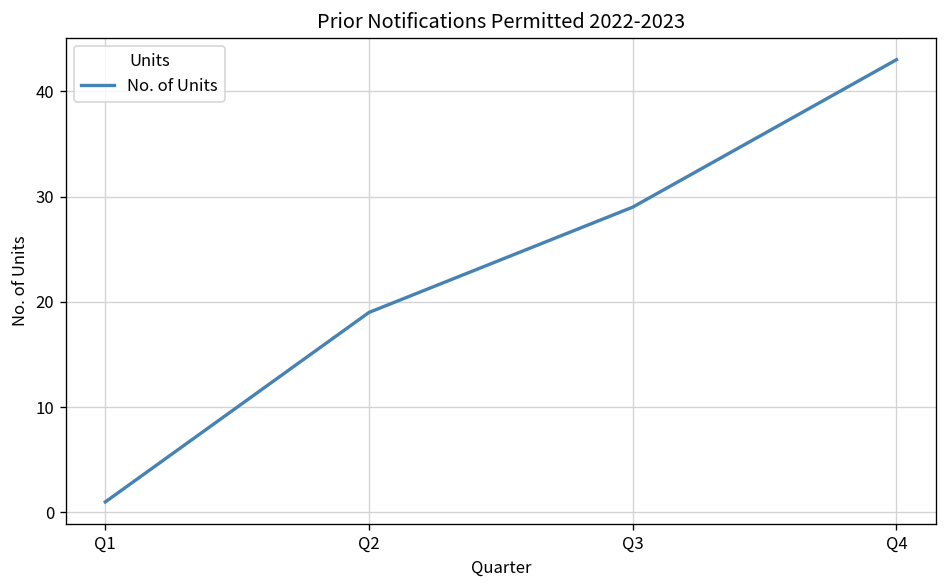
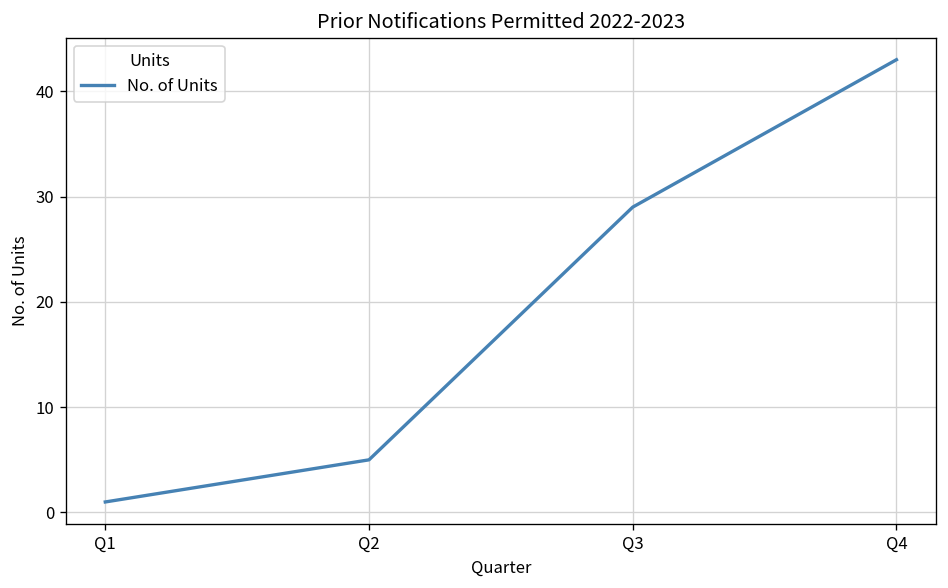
  {
    "Q1": 1,
-   "Q2": 19,
+   "Q2": 5,
    "Q3": 29,
    "Q4": 43
  }
